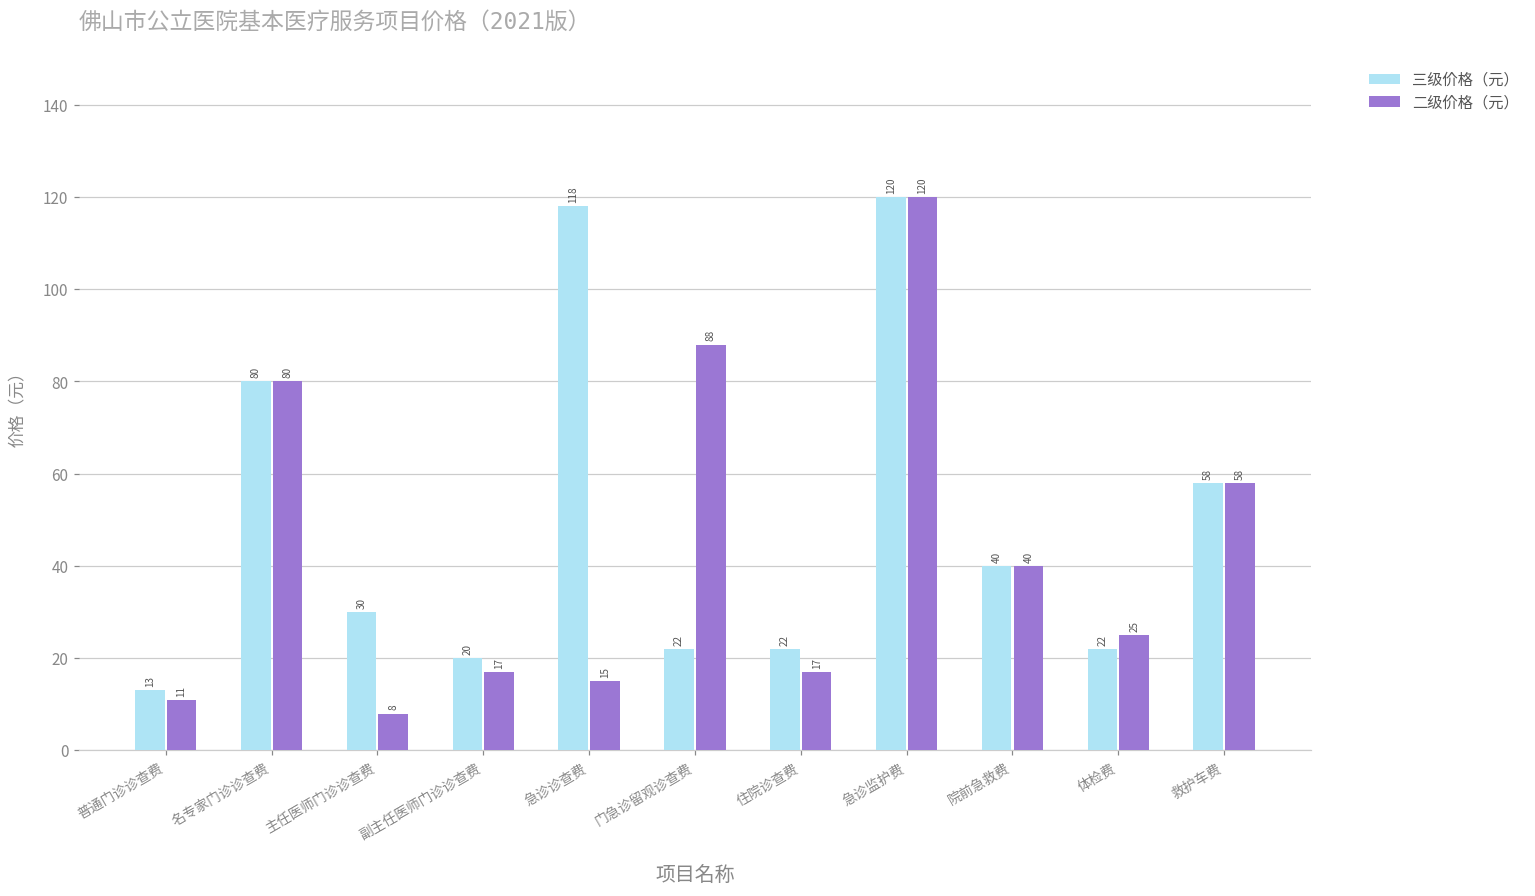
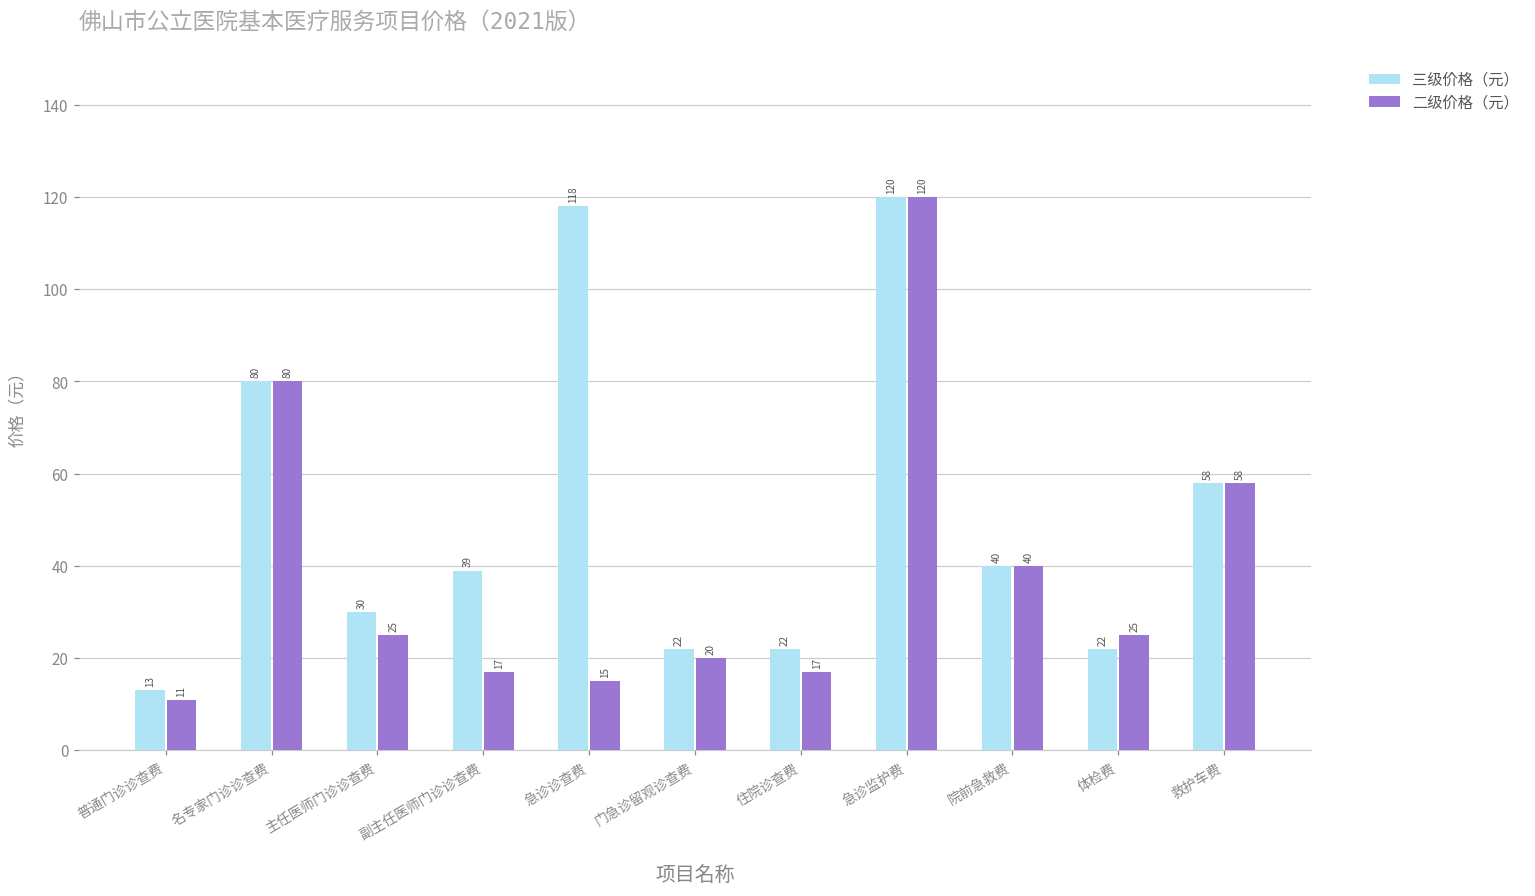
  {
    "三级价格（元）": {
      "普通门诊诊查费": 13,
      "名专家门诊诊查费": 80,
      "主任医师门诊诊查费": 30,
-     "副主任医师门诊诊查费": 20,
+     "副主任医师门诊诊查费": 39,
      "急诊诊查费": 118,
      "门急诊留观诊查费": 22,
      "住院诊查费": 22,
      "急诊监护费": 120,
      "院前急救费": 40,
      "体检费": 22,
      "救护车费": 58
    },
    "二级价格（元）": {
      "普通门诊诊查费": 11,
      "名专家门诊诊查费": 80,
-     "主任医师门诊诊查费": 8,
+     "主任医师门诊诊查费": 25,
      "副主任医师门诊诊查费": 17,
      "急诊诊查费": 15,
-     "门急诊留观诊查费": 88,
+     "门急诊留观诊查费": 20,
      "住院诊查费": 17,
      "急诊监护费": 120,
      "院前急救费": 40,
      "体检费": 25,
      "救护车费": 58
    }
  }
